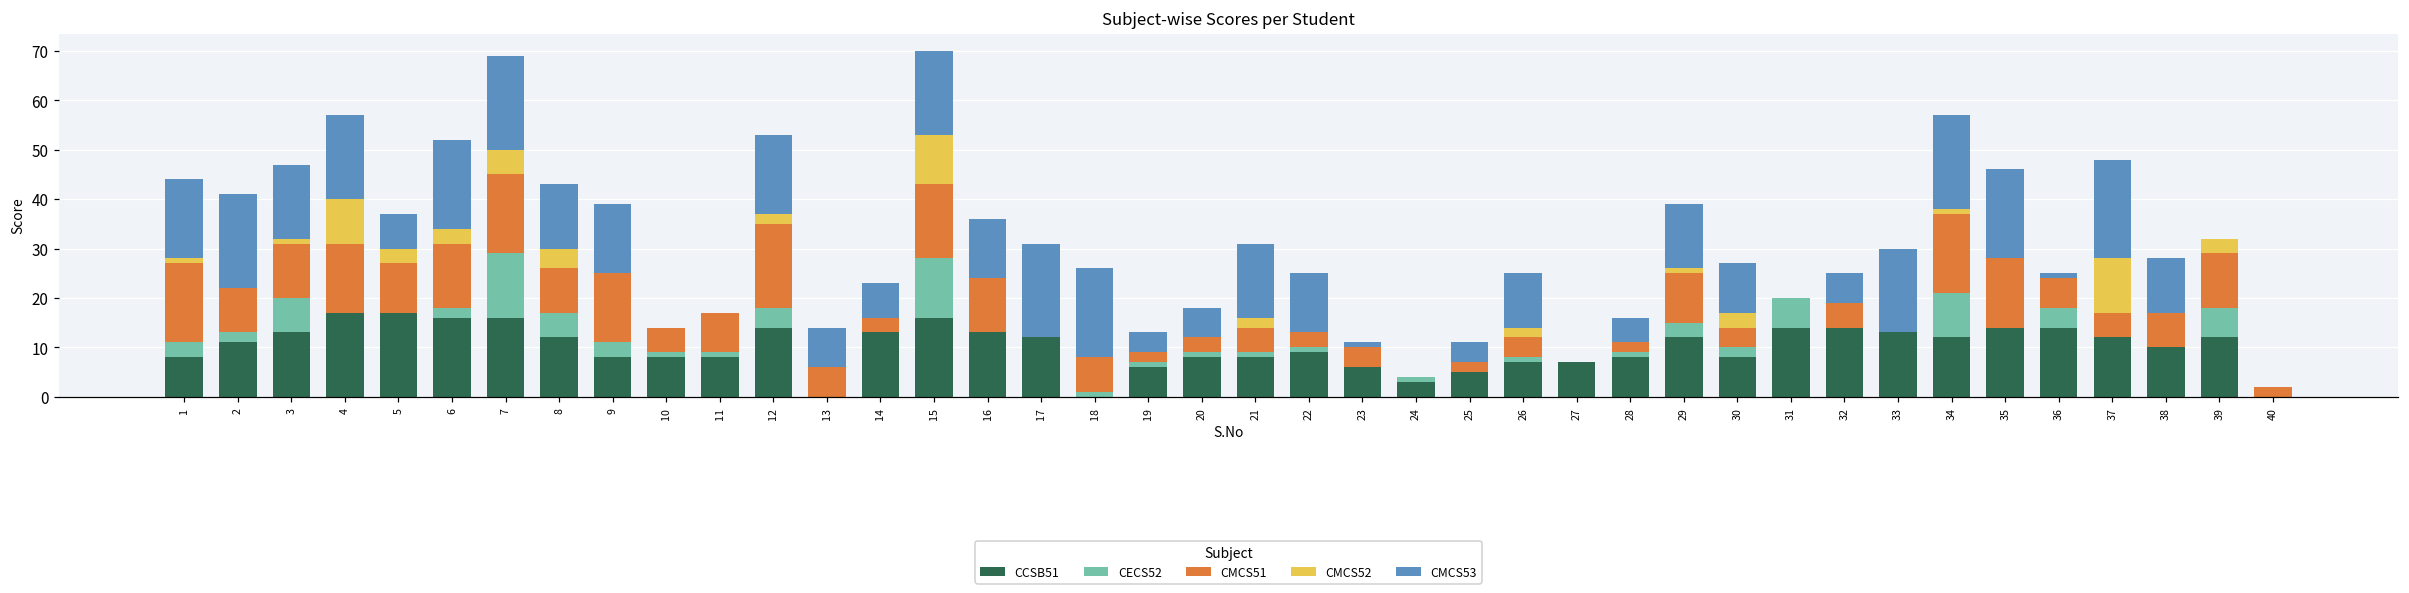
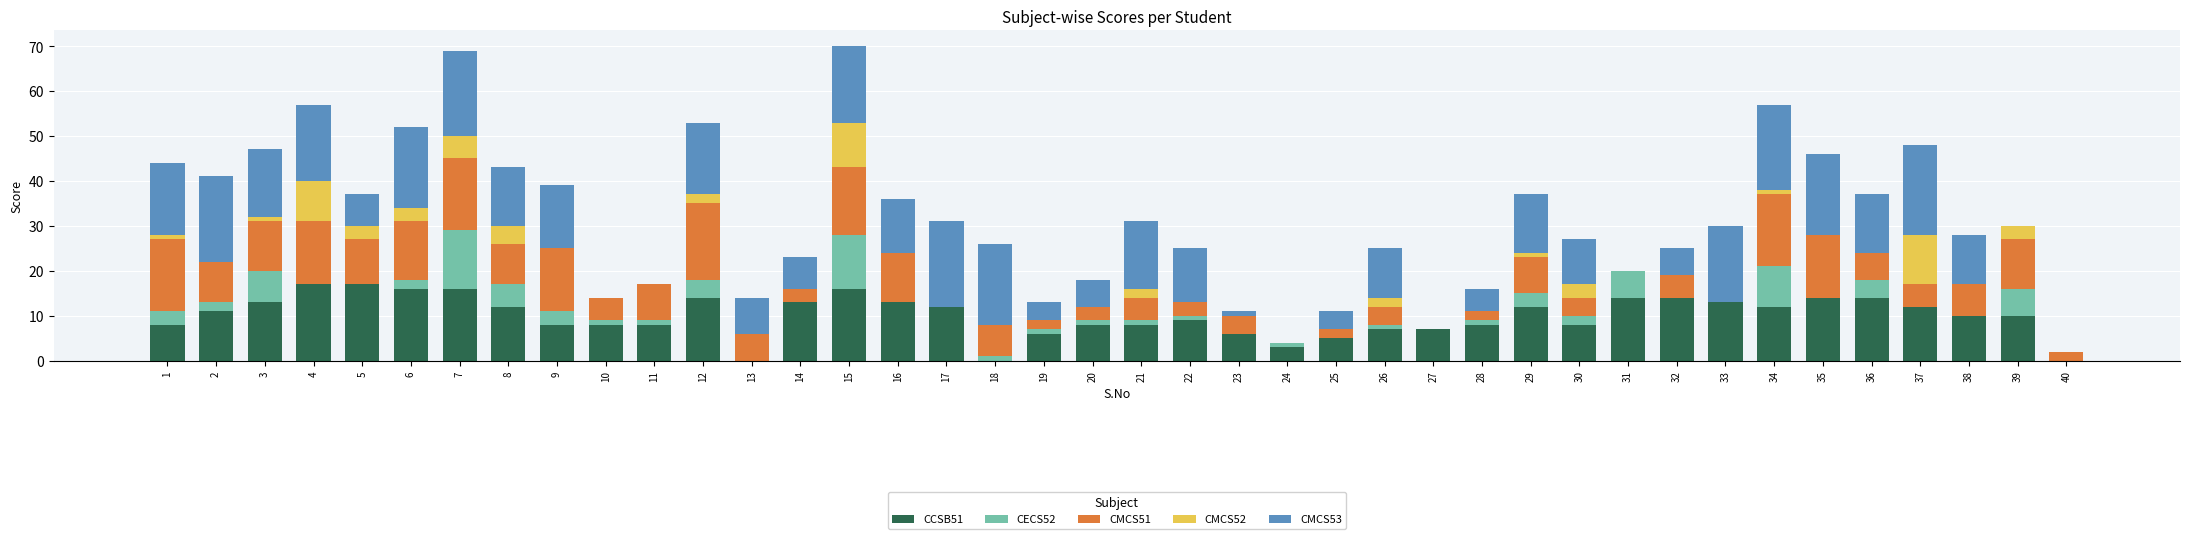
  {
    "CCSB51": {
      "1": 8,
      "2": 11,
      "3": 13,
      "4": 17,
      "5": 17,
      "6": 16,
      "7": 16,
      "8": 12,
      "9": 8,
      "10": 8,
      "11": 8,
      "12": 14,
      "13": 0,
      "14": 13,
      "15": 16,
      "16": 13,
      "17": 12,
      "18": 0,
      "19": 6,
      "20": 8,
      "21": 8,
      "22": 9,
      "23": 6,
      "24": 3,
      "25": 5,
      "26": 7,
      "27": 7,
      "28": 8,
      "29": 12,
      "30": 8,
      "31": 14,
      "32": 14,
      "33": 13,
      "34": 12,
      "35": 14,
      "36": 14,
      "37": 12,
      "38": 10,
-     "39": 12,
+     "39": 10,
      "40": 0
    },
    "CECS52": {
      "1": 3,
      "2": 2,
      "3": 7,
      "4": 0,
      "5": 0,
      "6": 2,
      "7": 13,
      "8": 5,
      "9": 3,
      "10": 1,
      "11": 1,
      "12": 4,
      "13": 0,
      "14": 0,
      "15": 12,
      "16": 0,
      "17": 0,
      "18": 1,
      "19": 1,
      "20": 1,
      "21": 1,
      "22": 1,
      "23": 0,
      "24": 1,
      "25": 0,
      "26": 1,
      "27": 0,
      "28": 1,
      "29": 3,
      "30": 2,
      "31": 6,
      "32": 0,
      "33": 0,
      "34": 9,
      "35": 0,
      "36": 4,
      "37": 0,
      "38": 0,
      "39": 6,
      "40": 0
    },
    "CMCS51": {
      "1": 16,
      "2": 9,
      "3": 11,
      "4": 14,
      "5": 10,
      "6": 13,
      "7": 16,
      "8": 9,
      "9": 14,
      "10": 5,
      "11": 8,
      "12": 17,
      "13": 6,
      "14": 3,
      "15": 15,
      "16": 11,
      "17": 0,
      "18": 7,
      "19": 2,
      "20": 3,
      "21": 5,
      "22": 3,
      "23": 4,
      "24": 0,
      "25": 2,
      "26": 4,
      "27": 0,
      "28": 2,
-     "29": 10,
+     "29": 8,
      "30": 4,
      "31": 0,
      "32": 5,
      "33": 0,
      "34": 16,
      "35": 14,
      "36": 6,
      "37": 5,
      "38": 7,
      "39": 11,
      "40": 2
    },
    "CMCS52": {
      "1": 1,
      "2": 0,
      "3": 1,
      "4": 9,
      "5": 3,
      "6": 3,
      "7": 5,
      "8": 4,
      "9": 0,
      "10": 0,
      "11": 0,
      "12": 2,
      "13": 0,
      "14": 0,
      "15": 10,
      "16": 0,
      "17": 0,
      "18": 0,
      "19": 0,
      "20": 0,
      "21": 2,
      "22": 0,
      "23": 0,
      "24": 0,
      "25": 0,
      "26": 2,
      "27": 0,
      "28": 0,
      "29": 1,
      "30": 3,
      "31": 0,
      "32": 0,
      "33": 0,
      "34": 1,
      "35": 0,
      "36": 0,
      "37": 11,
      "38": 0,
      "39": 3,
      "40": 0
    },
    "CMCS53": {
      "1": 16,
      "2": 19,
      "3": 15,
      "4": 17,
      "5": 7,
      "6": 18,
      "7": 19,
      "8": 13,
      "9": 14,
      "10": 0,
      "11": 0,
      "12": 16,
      "13": 8,
      "14": 7,
      "15": 17,
      "16": 12,
      "17": 19,
      "18": 18,
      "19": 4,
      "20": 6,
      "21": 15,
      "22": 12,
      "23": 1,
      "24": 0,
      "25": 4,
      "26": 11,
      "27": 0,
      "28": 5,
      "29": 13,
      "30": 10,
      "31": 0,
      "32": 6,
      "33": 17,
      "34": 19,
      "35": 18,
-     "36": 1,
+     "36": 13,
      "37": 20,
      "38": 11,
      "39": 0,
      "40": 0
    }
  }
